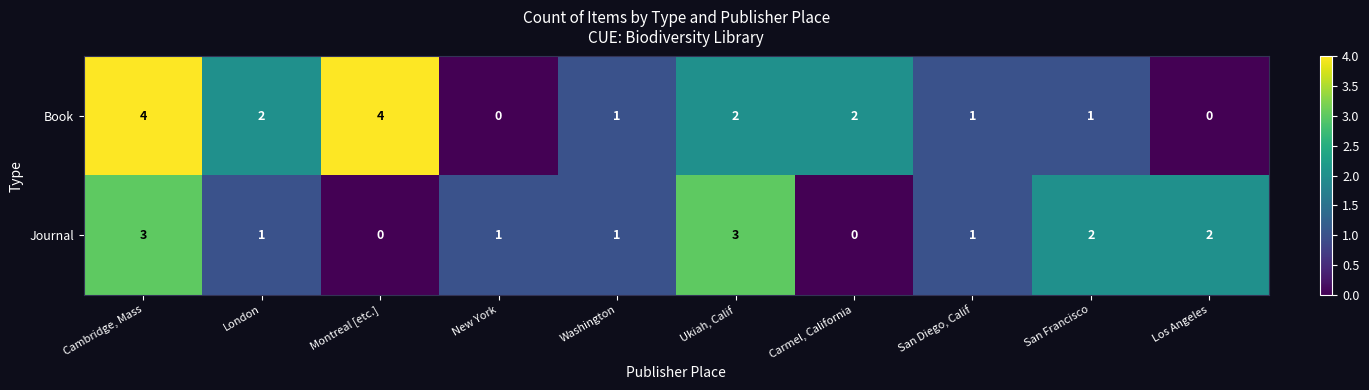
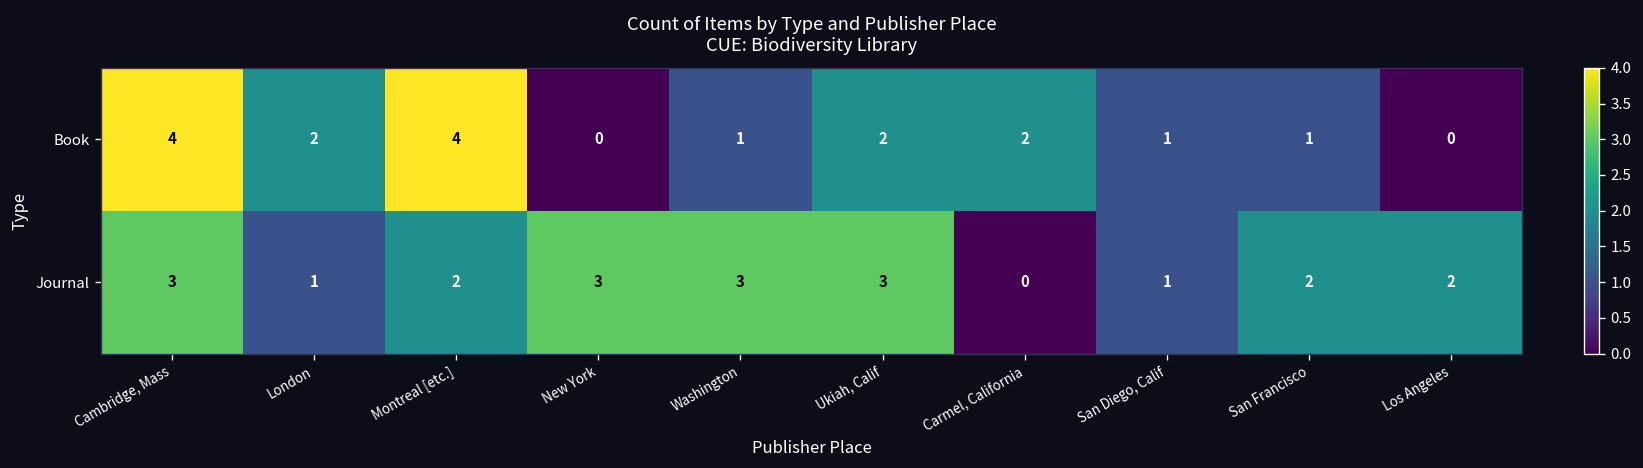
  {
    "Book": {
      "Cambridge, Mass": 4,
      "London": 2,
      "Montreal [etc.]": 4,
      "New York": 0,
      "Washington": 1,
      "Ukiah, Calif": 2,
      "Carmel, California": 2,
      "San Diego, Calif": 1,
      "San Francisco": 1,
      "Los Angeles": 0
    },
    "Journal": {
      "Cambridge, Mass": 3,
      "London": 1,
-     "Montreal [etc.]": 0,
-     "New York": 1,
-     "Washington": 1,
+     "Montreal [etc.]": 2,
+     "New York": 3,
+     "Washington": 3,
      "Ukiah, Calif": 3,
      "Carmel, California": 0,
      "San Diego, Calif": 1,
      "San Francisco": 2,
      "Los Angeles": 2
    }
  }
